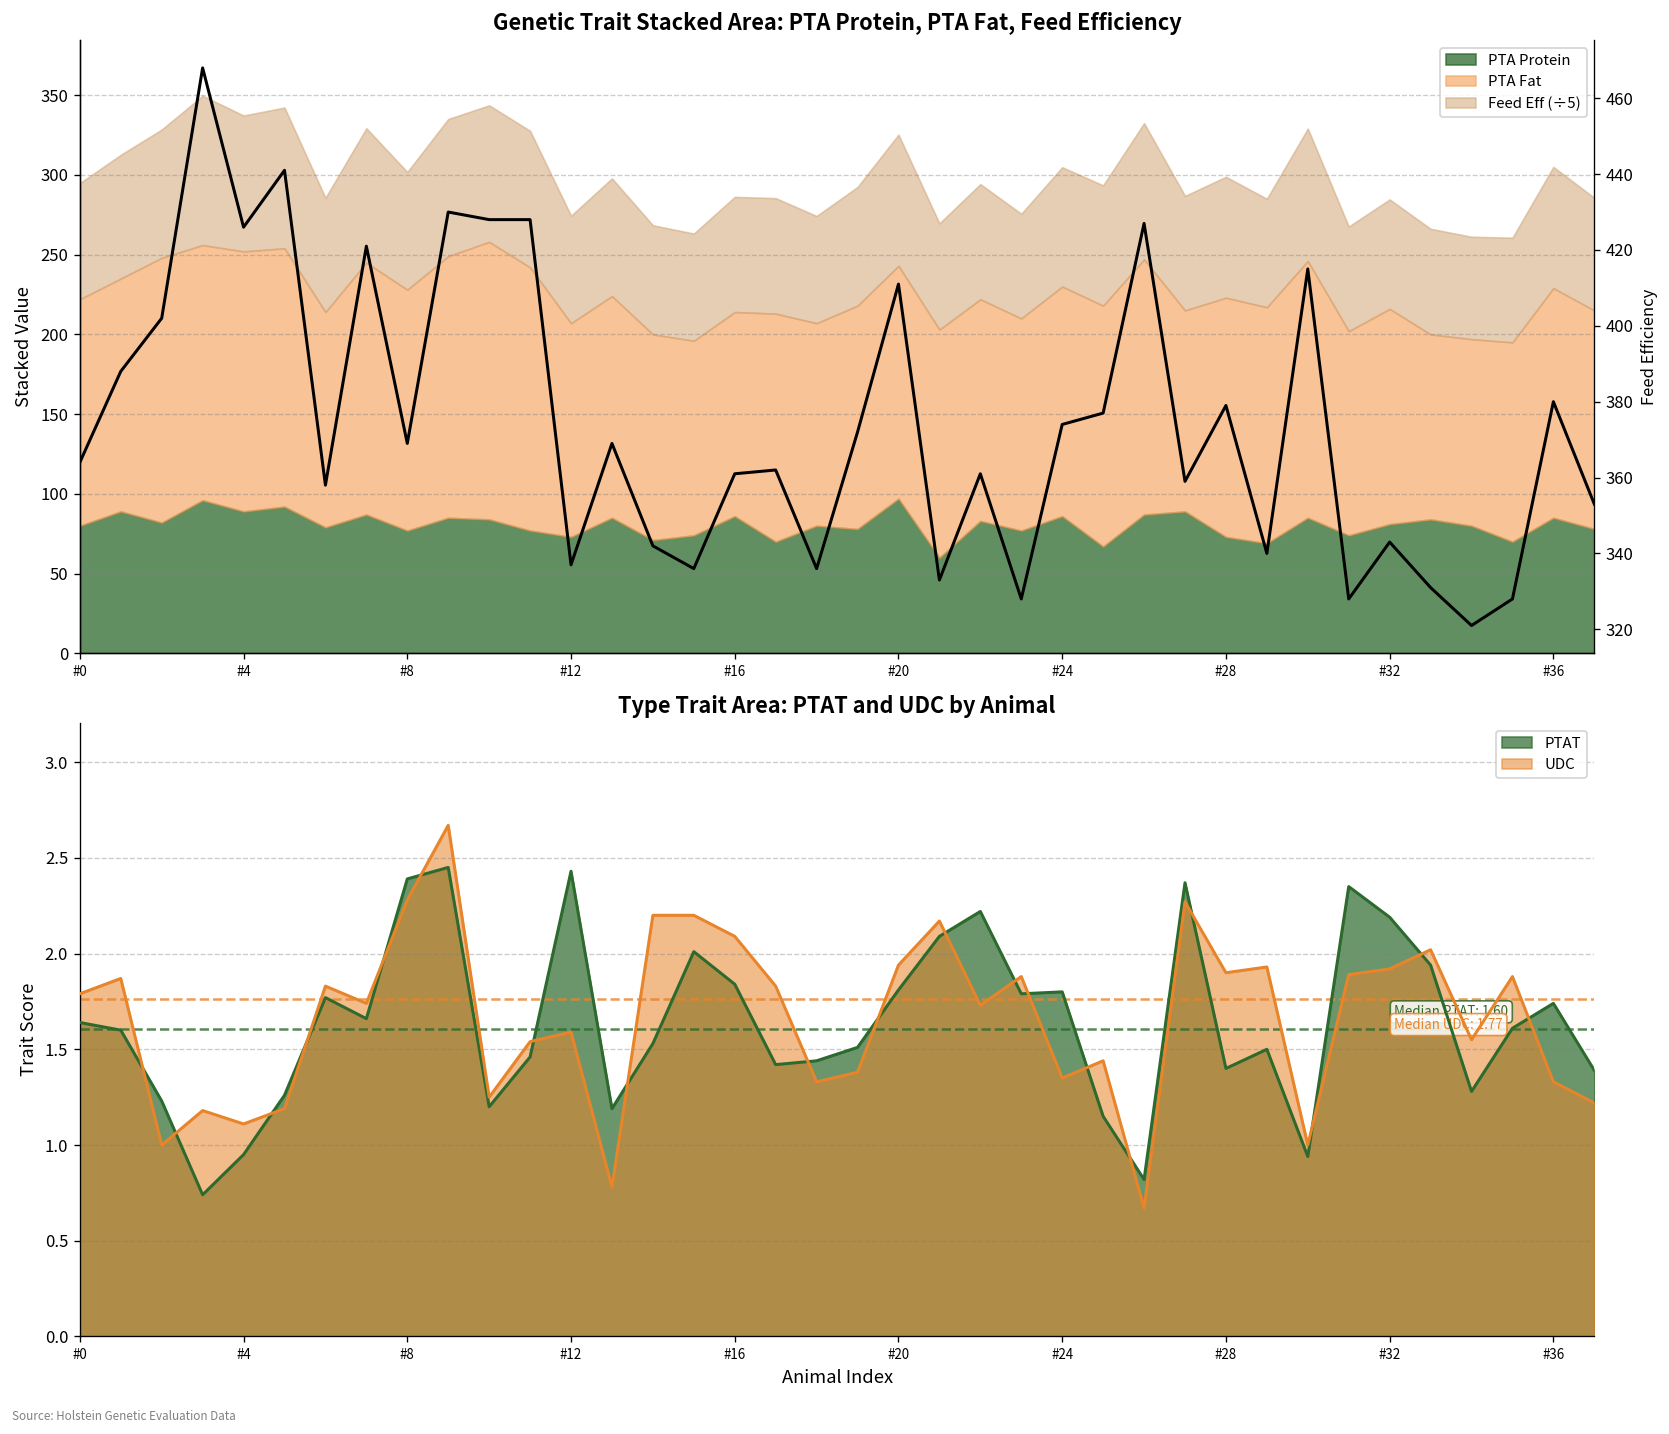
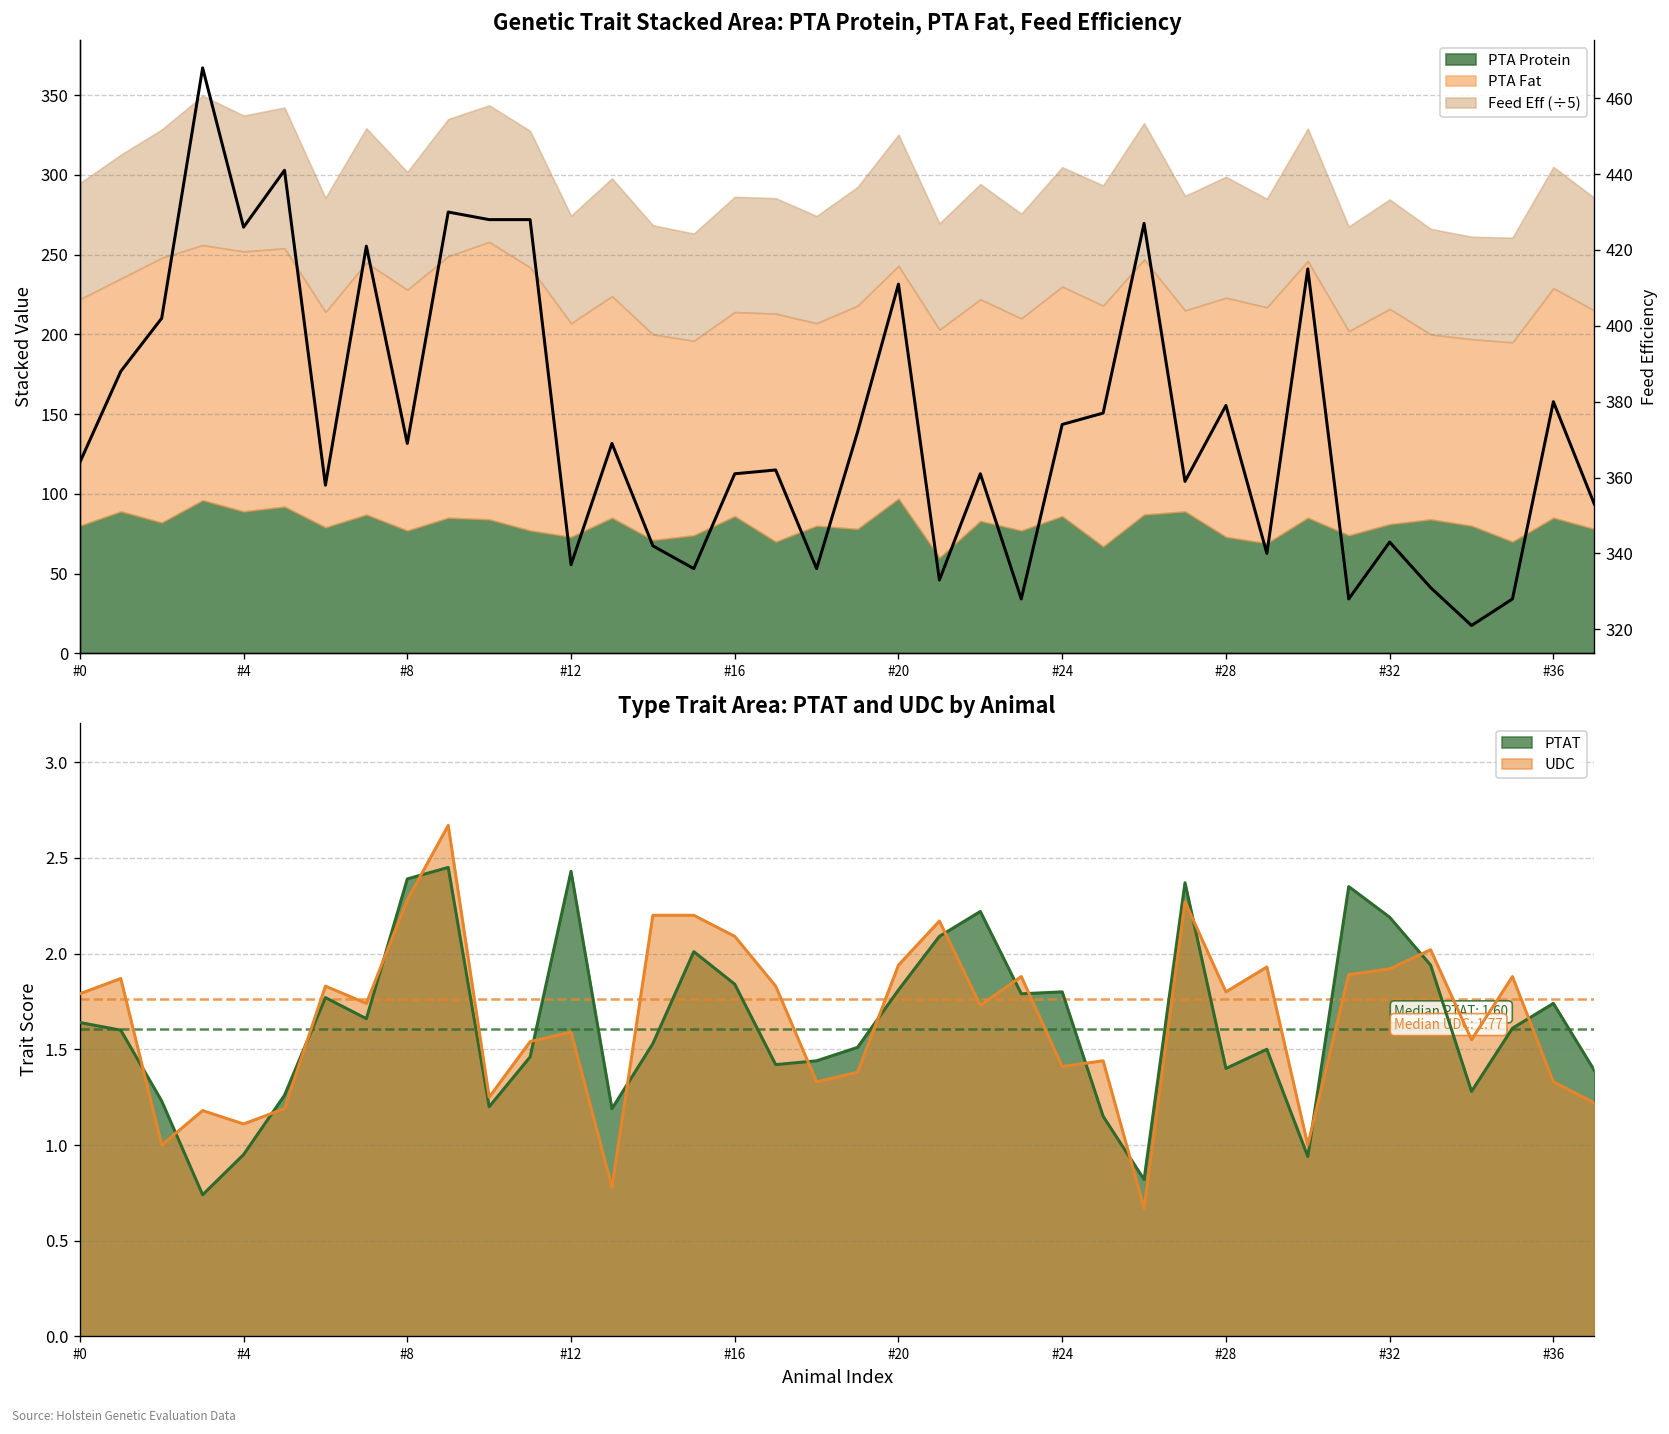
  {
    "Type Trait Area: PTAT and UDC by Animal": {
      "PTAT": {
        "#0": 1.64,
        "#4": 0.95,
        "#8": 2.39,
        "#12": 2.43,
        "#16": 1.84,
        "#20": 1.81,
        "#24": 1.80,
        "#28": 1.40,
        "#32": 2.19,
        "#36": 1.74
      },
      "UDC": {
        "#0": 1.79,
        "#4": 1.11,
        "#8": 2.28,
        "#12": 1.59,
        "#16": 2.09,
        "#20": 1.94,
-       "#24": 1.35,
-       "#28": 1.9,
+       "#24": 1.41,
+       "#28": 1.8,
        "#32": 1.92,
        "#36": 1.33
      }
    }
  }
